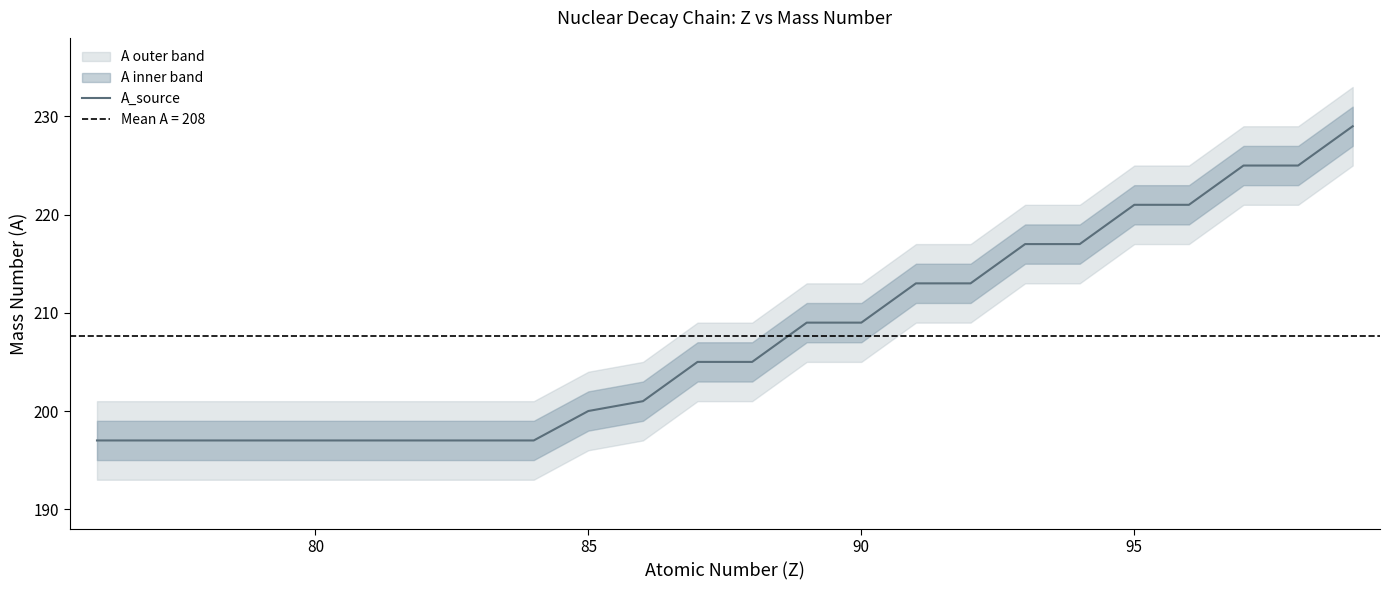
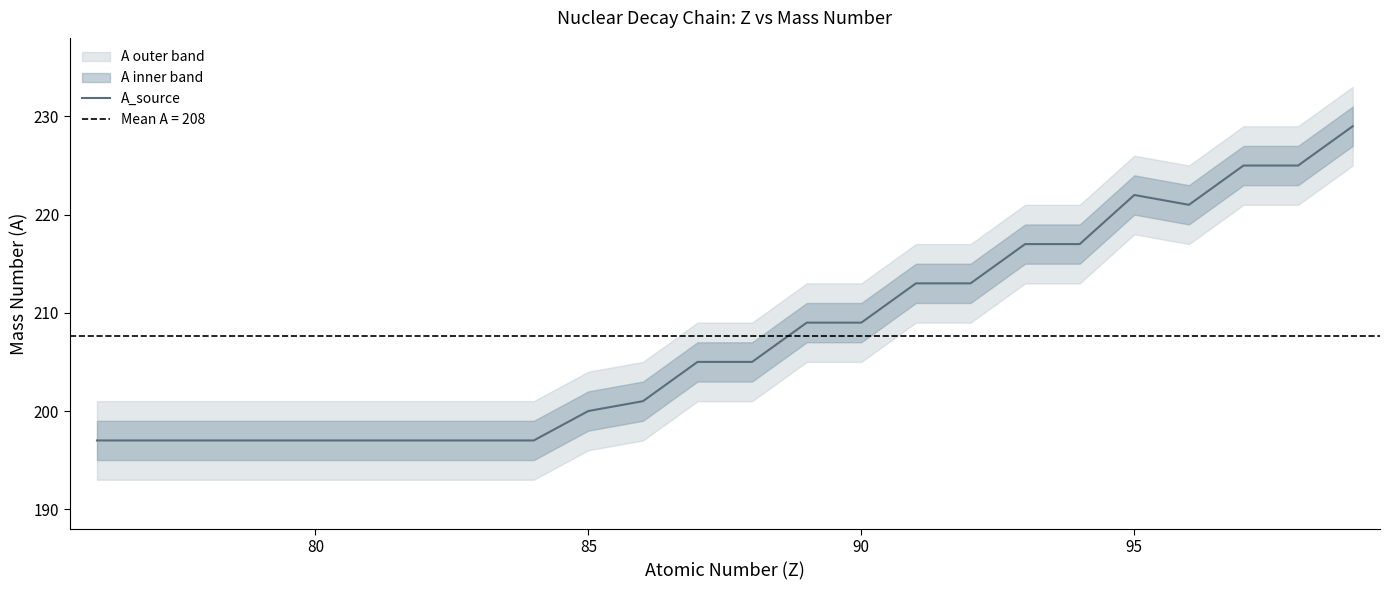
  {
    "A_source": {
      "80": 197,
      "85": 200,
      "90": 209,
-     "95": 221
+     "95": 222
    }
  }
